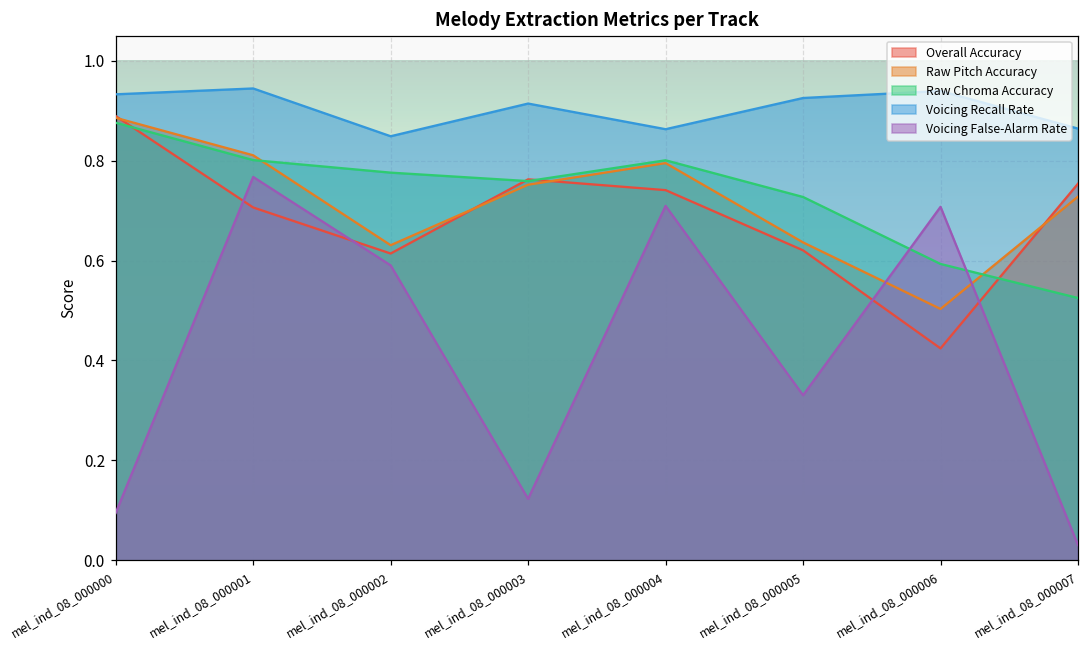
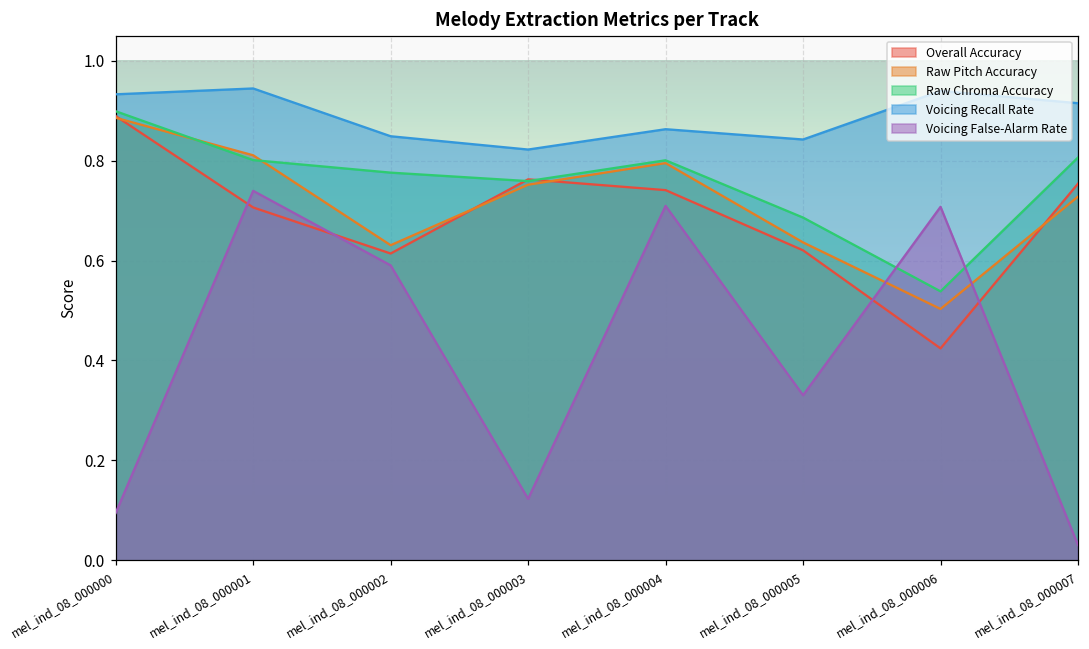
  {
    "Raw Chroma Accuracy": {
-     "mel_ind_08_000000": 0.88,
+     "mel_ind_08_000000": 0.90,
      "mel_ind_08_000001": 0.80,
      "mel_ind_08_000002": 0.78,
      "mel_ind_08_000004": 0.80,
-     "mel_ind_08_000005": 0.73,
-     "mel_ind_08_000006": 0.59,
-     "mel_ind_08_000007": 0.53
+     "mel_ind_08_000005": 0.69,
+     "mel_ind_08_000006": 0.54,
+     "mel_ind_08_000007": 0.81
    },
    "Voicing Recall Rate": {
      "mel_ind_08_000000": 0.93,
      "mel_ind_08_000001": 0.94,
      "mel_ind_08_000002": 0.85,
-     "mel_ind_08_000003": 0.91,
+     "mel_ind_08_000003": 0.82,
      "mel_ind_08_000004": 0.86,
-     "mel_ind_08_000005": 0.93,
-     "mel_ind_08_000007": 0.86
+     "mel_ind_08_000005": 0.84,
+     "mel_ind_08_000007": 0.91
    },
    "Voicing False-Alarm Rate": {
      "mel_ind_08_000000": 0.10,
-     "mel_ind_08_000001": 0.77,
+     "mel_ind_08_000001": 0.74,
      "mel_ind_08_000002": 0.59,
      "mel_ind_08_000003": 0.12,
      "mel_ind_08_000004": 0.71,
      "mel_ind_08_000005": 0.33,
      "mel_ind_08_000006": 0.71,
      "mel_ind_08_000007": 0.03
    }
  }
